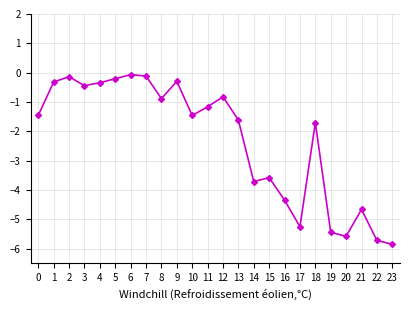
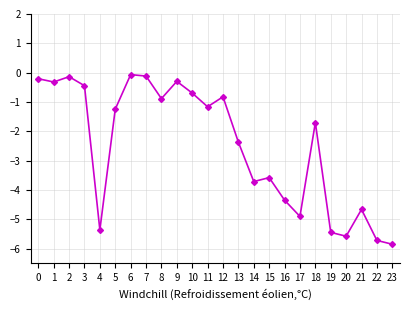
  {
-   "0": -1.5,
+   "0": -0.2,
    "1": -0.3,
    "2": -0.1,
    "3": -0.4,
-   "4": -0.3,
-   "5": -0.2,
+   "4": -5.4,
+   "5": -1.2,
    "6": -0.1,
    "7": -0.1,
    "8": -0.9,
    "9": -0.3,
-   "10": -1.5,
+   "10": -0.7,
    "11": -1.2,
    "12": -0.8,
-   "13": -1.6,
+   "13": -2.4,
    "14": -3.7,
    "15": -3.6,
    "16": -4.3,
-   "17": -5.3,
+   "17": -4.9,
    "18": -1.7,
    "19": -5.4,
    "20": -5.6,
    "21": -4.7,
    "22": -5.7,
    "23": -5.9
  }
